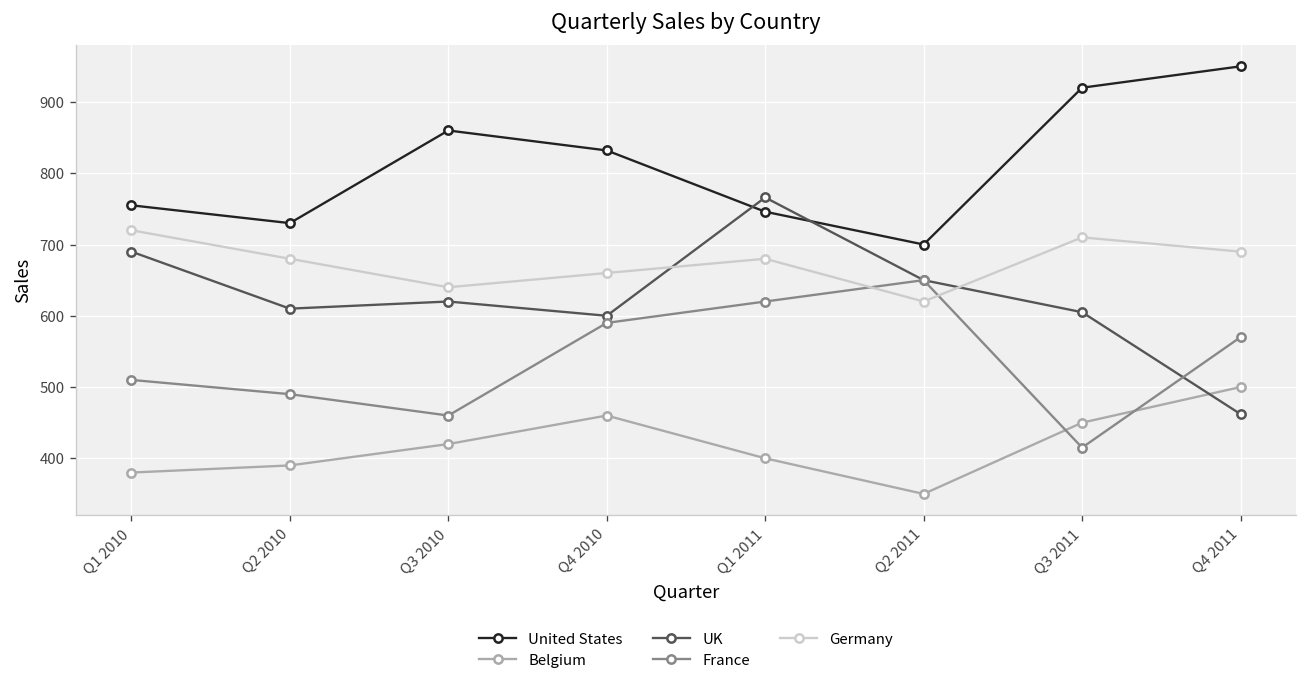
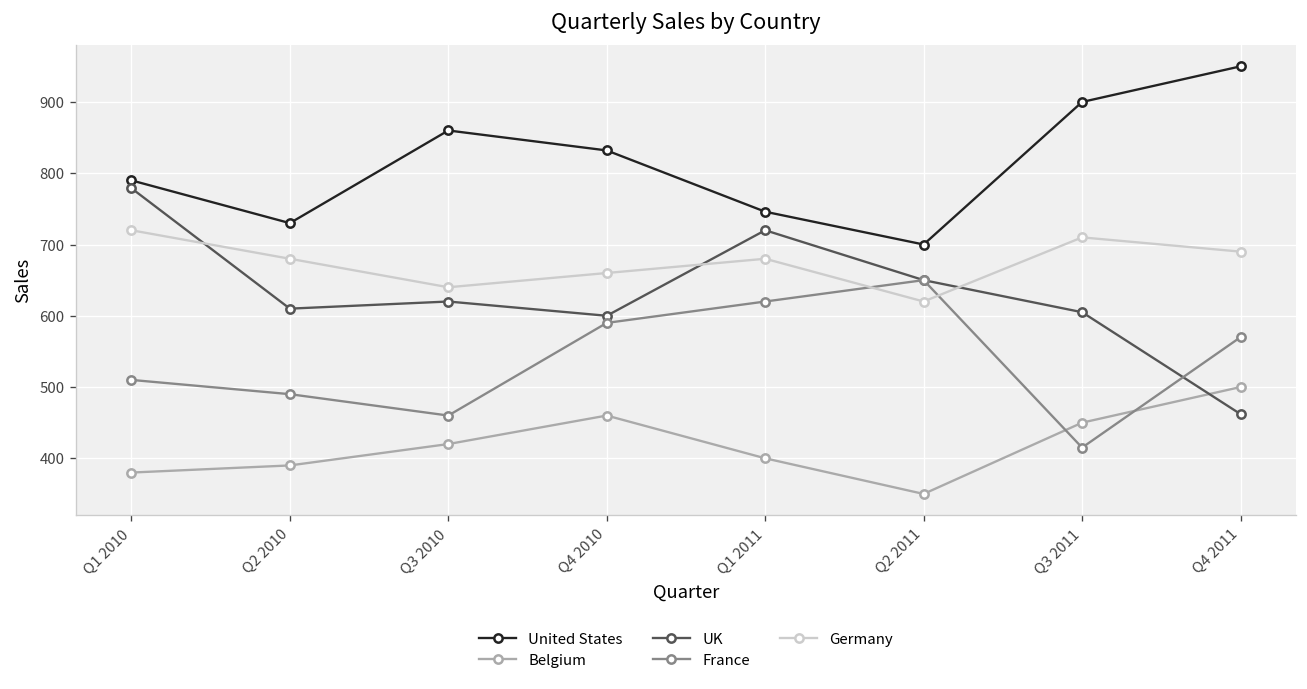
  {
    "United States": {
-     "Q1 2010": 760,
+     "Q1 2010": 790,
      "Q2 2010": 730,
      "Q3 2010": 860,
      "Q4 2010": 830,
      "Q1 2011": 750,
      "Q2 2011": 700,
-     "Q3 2011": 920,
+     "Q3 2011": 900,
      "Q4 2011": 950
    },
    "UK": {
-     "Q1 2010": 690,
+     "Q1 2010": 780,
      "Q2 2010": 610,
      "Q3 2010": 620,
      "Q4 2010": 600,
-     "Q1 2011": 770,
+     "Q1 2011": 720,
      "Q3 2011": 610,
      "Q4 2011": 460
    }
  }
